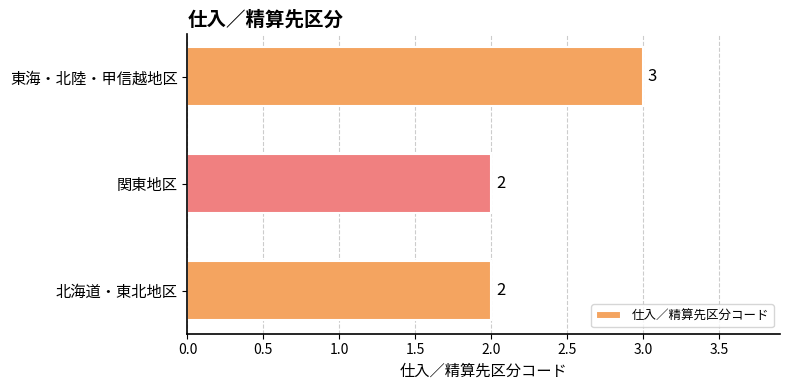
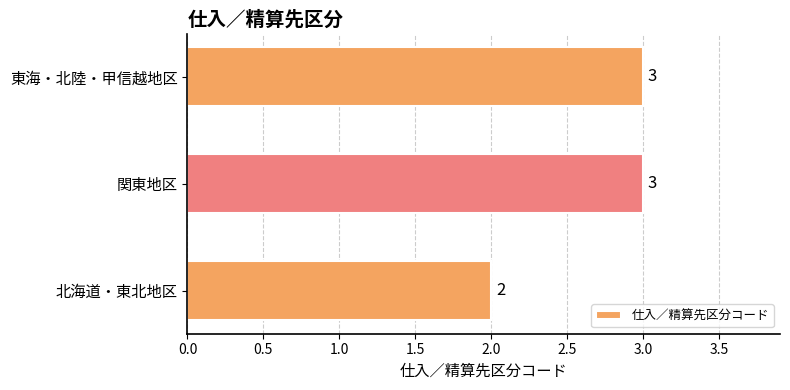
  {
    "東海・北陸・甲信越地区": 3,
-   "関東地区": 2,
+   "関東地区": 3,
    "北海道・東北地区": 2
  }
